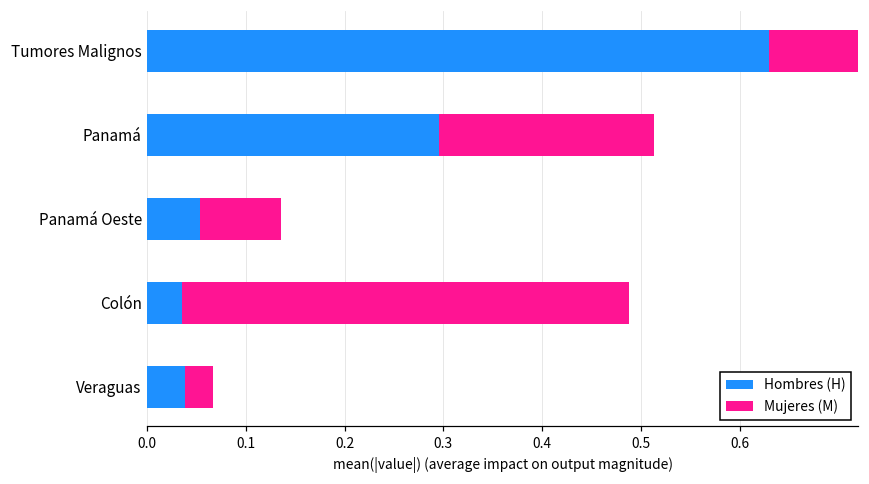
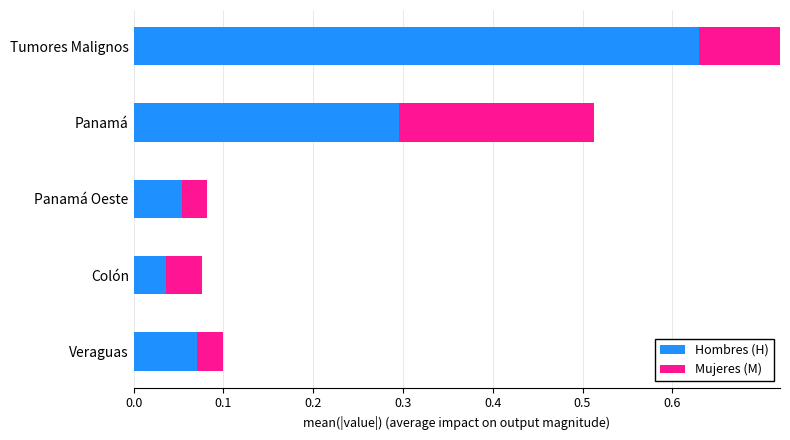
  {
    "Hombres (H)": {
      "Tumores Malignos": 0.63,
      "Panamá": 0.30,
      "Panamá Oeste": 0.05,
      "Colón": 0.04,
-     "Veraguas": 0.04
+     "Veraguas": 0.07
    },
    "Mujeres (M)": {
      "Panamá": 0.22,
-     "Panamá Oeste": 0.08,
-     "Colón": 0.45,
+     "Panamá Oeste": 0.03,
+     "Colón": 0.04,
      "Veraguas": 0.03
    }
  }
